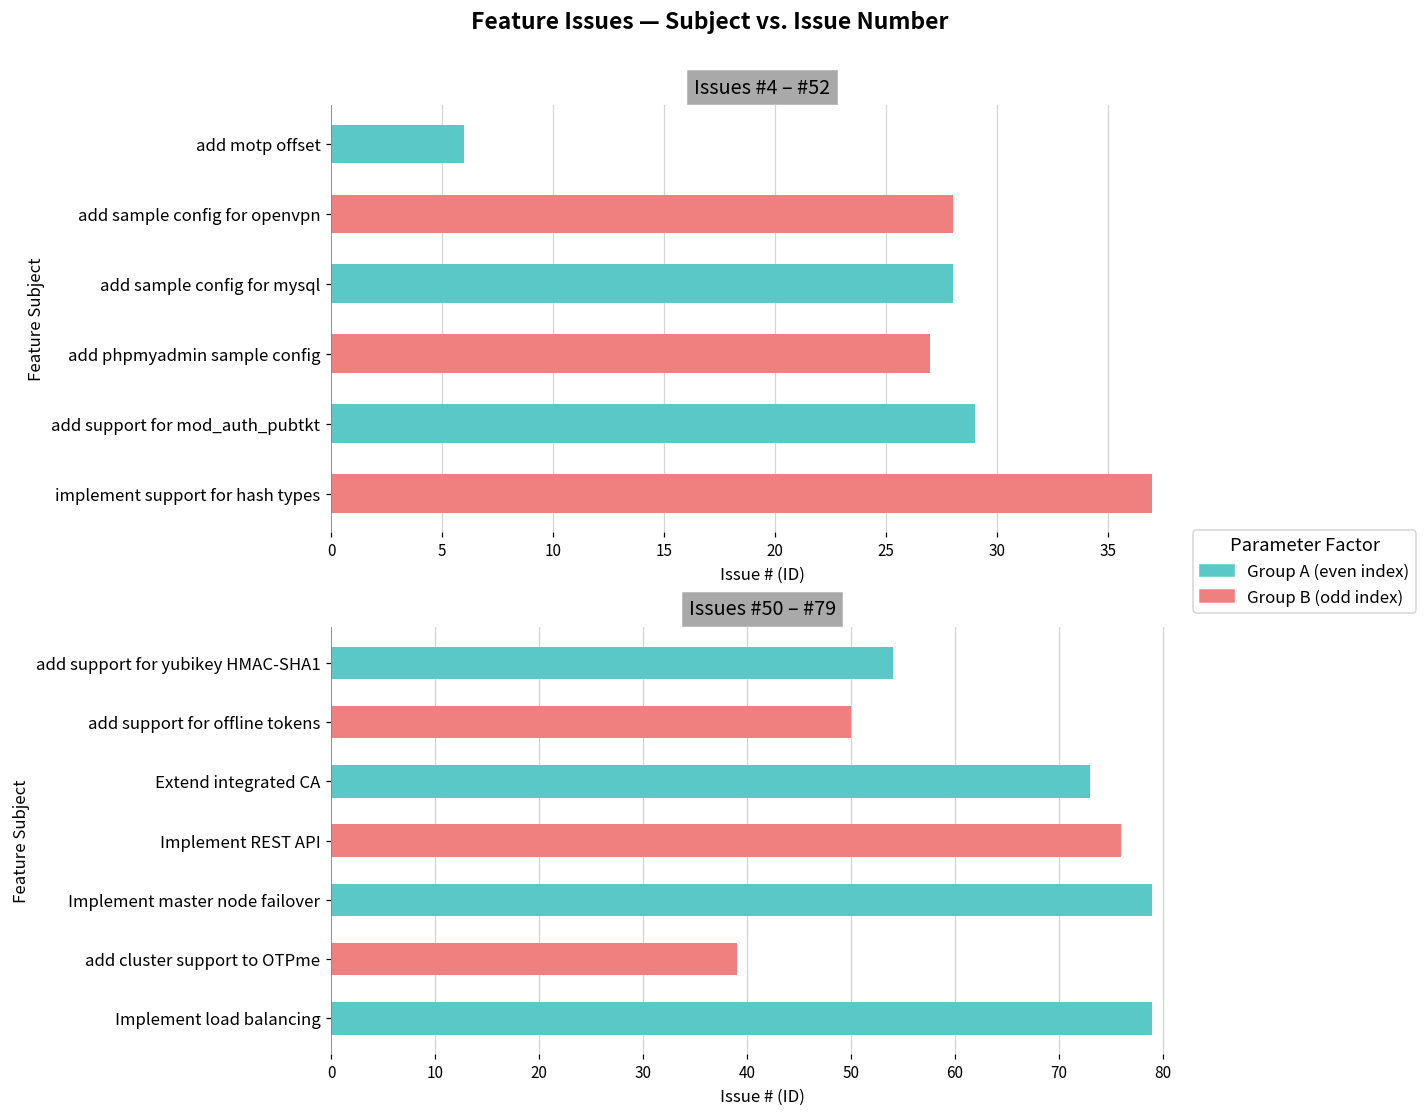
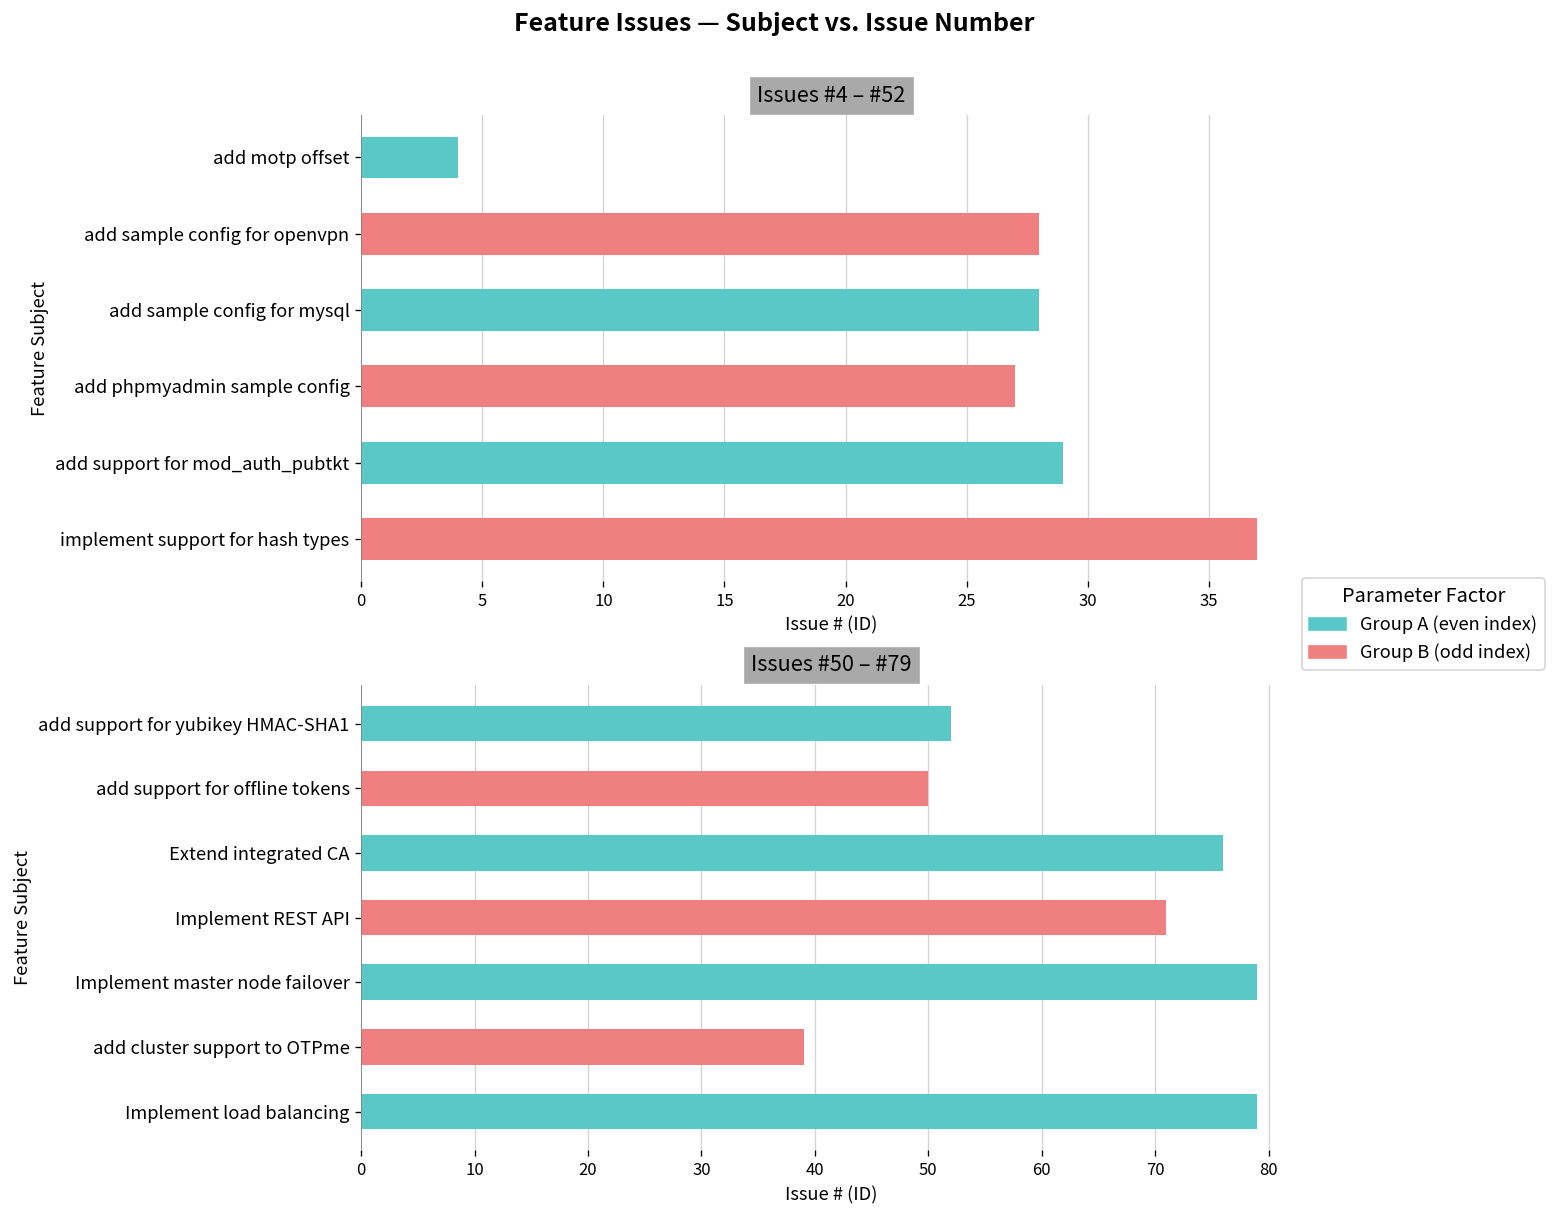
  {
    "Issues #4 – #52": {
-     "add motp offset": 6,
+     "add motp offset": 4,
      "add sample config for openvpn": 28,
      "add sample config for mysql": 28,
      "add phpmyadmin sample config": 27,
      "add support for mod_auth_pubtkt": 29,
      "implement support for hash types": 37
    },
    "Issues #50 – #79": {
-     "add support for yubikey HMAC-SHA1": 54,
+     "add support for yubikey HMAC-SHA1": 52,
      "add support for offline tokens": 50,
-     "Extend integrated CA": 73,
-     "Implement REST API": 76,
+     "Extend integrated CA": 76,
+     "Implement REST API": 71,
      "Implement master node failover": 79,
      "add cluster support to OTPme": 39,
      "Implement load balancing": 79
    }
  }
